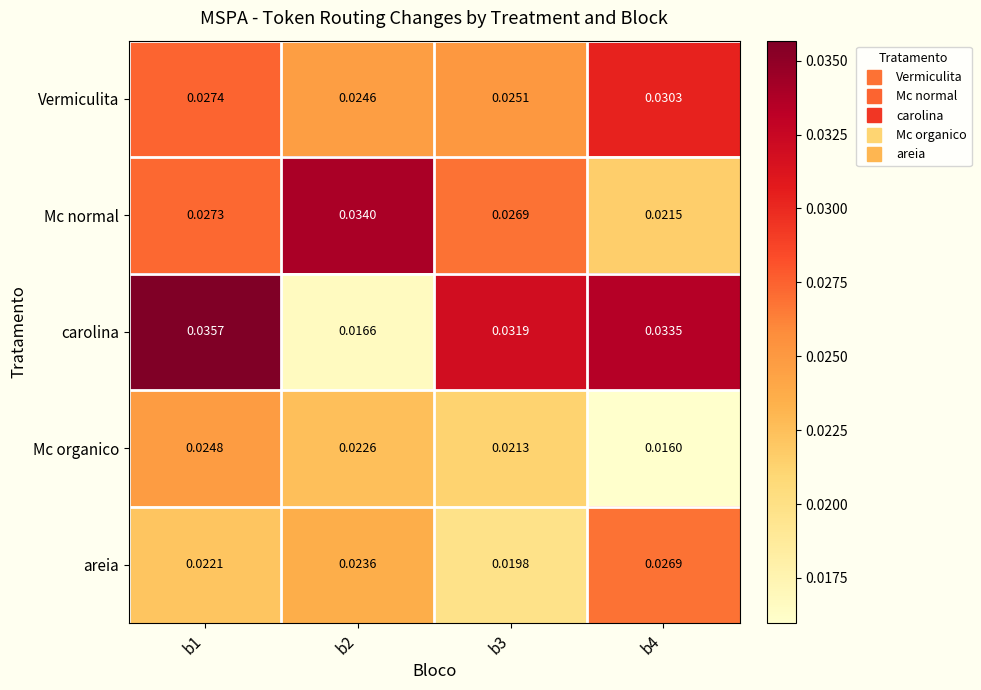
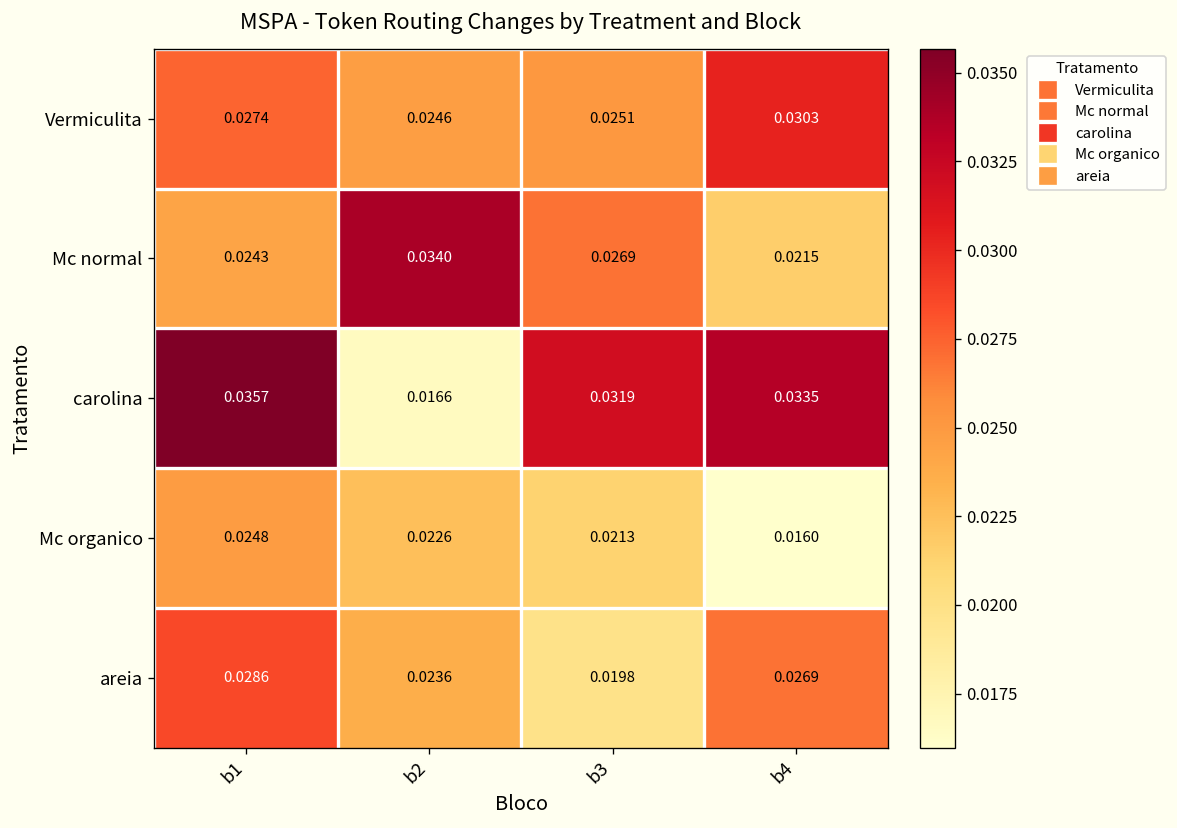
  {
    "Vermiculita": {
      "b1": 0.0274,
      "b2": 0.0246,
      "b3": 0.0251,
      "b4": 0.0303
    },
    "Mc normal": {
-     "b1": 0.0273,
+     "b1": 0.0243,
      "b2": 0.0340,
      "b3": 0.0269,
      "b4": 0.0215
    },
    "carolina": {
      "b1": 0.0357,
      "b2": 0.0166,
      "b3": 0.0319,
      "b4": 0.0335
    },
    "Mc organico": {
      "b1": 0.0248,
      "b2": 0.0226,
      "b3": 0.0213,
      "b4": 0.0160
    },
    "areia": {
-     "b1": 0.0221,
+     "b1": 0.0286,
      "b2": 0.0236,
      "b3": 0.0198,
      "b4": 0.0269
    }
  }
